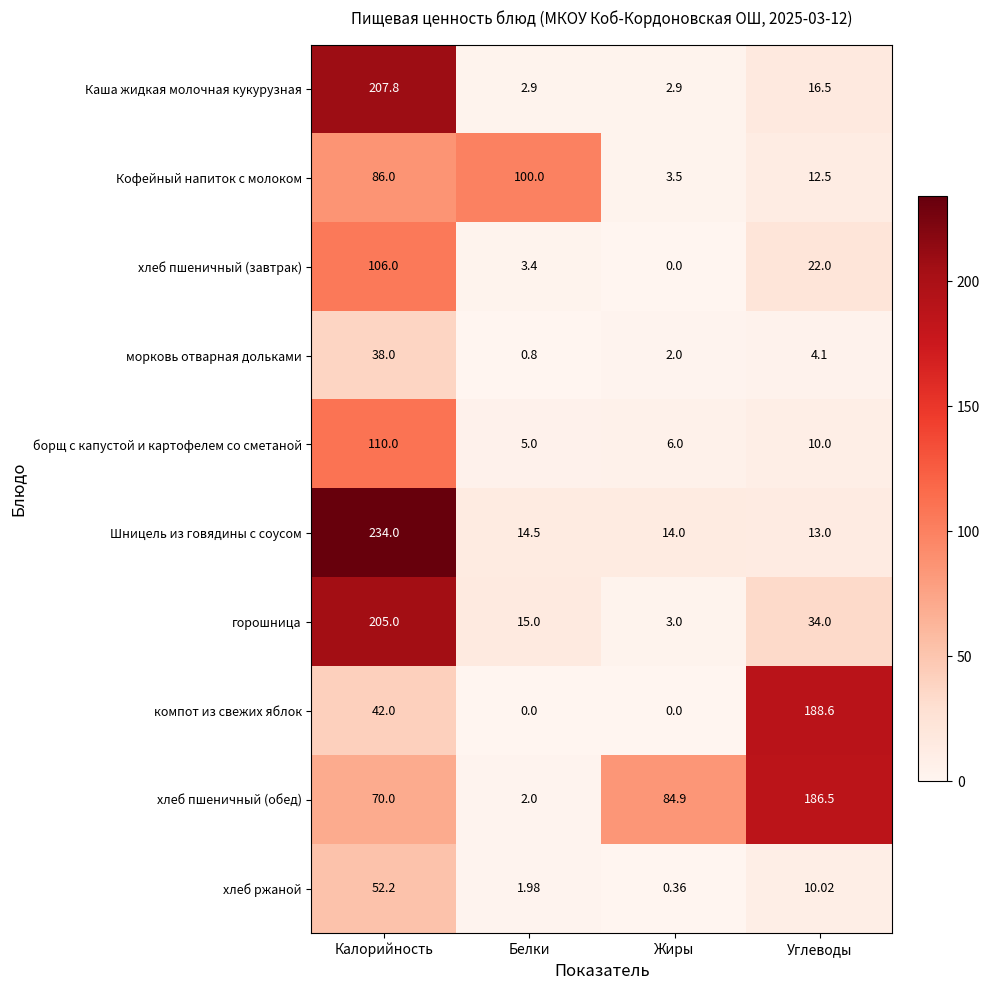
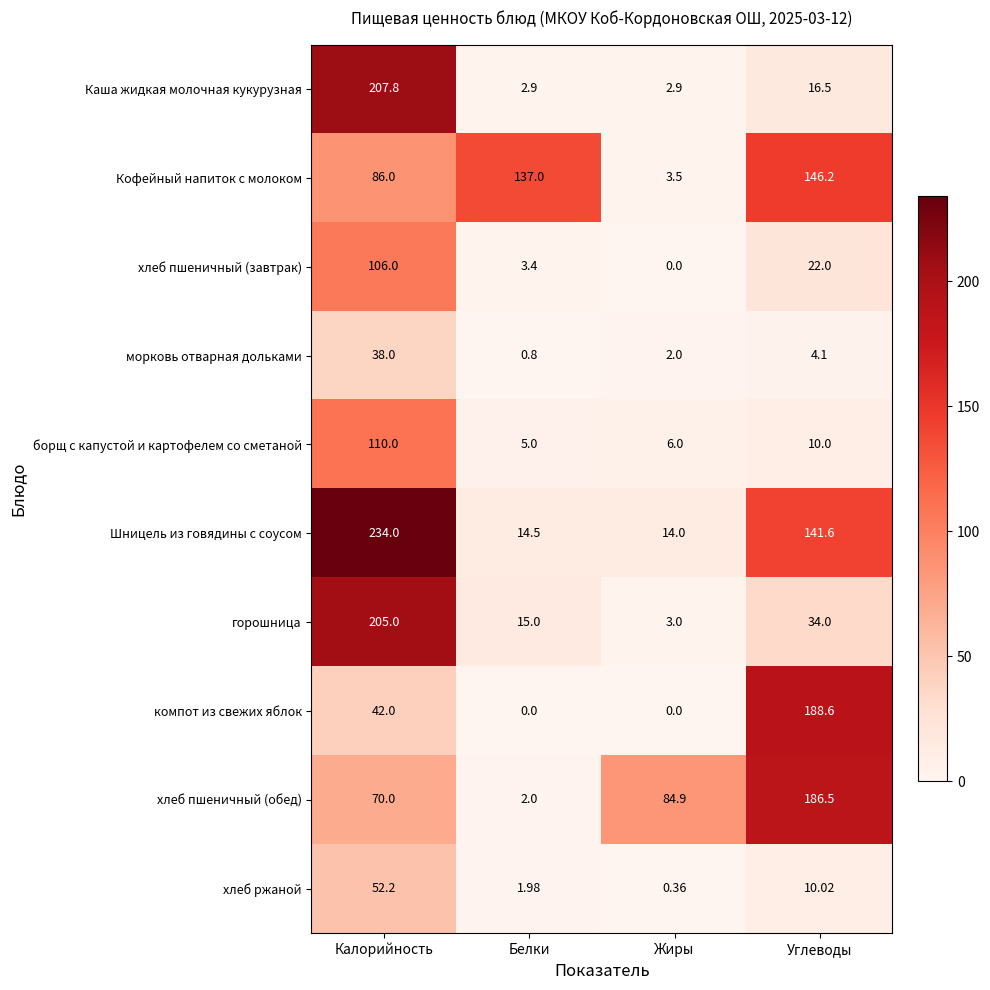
  {
    "Каша жидкая молочная кукурузная": {
      "Калорийность": 207.8,
      "Белки": 2.9,
      "Жиры": 2.9,
      "Углеводы": 16.5
    },
    "Кофейный напиток с молоком": {
      "Калорийность": 86.0,
-     "Белки": 100.0,
+     "Белки": 137.0,
      "Жиры": 3.5,
-     "Углеводы": 12.5
+     "Углеводы": 146.2
    },
    "хлеб пшеничный (завтрак)": {
      "Калорийность": 106.0,
      "Белки": 3.4,
      "Жиры": 0.0,
      "Углеводы": 22.0
    },
    "морковь отварная дольками": {
      "Калорийность": 38.0,
      "Белки": 0.8,
      "Жиры": 2.0,
      "Углеводы": 4.1
    },
    "борщ с капустой и картофелем со сметаной": {
      "Калорийность": 110.0,
      "Белки": 5.0,
      "Жиры": 6.0,
      "Углеводы": 10.0
    },
    "Шницель из говядины с соусом": {
      "Калорийность": 234.0,
      "Белки": 14.5,
      "Жиры": 14.0,
-     "Углеводы": 13.0
+     "Углеводы": 141.6
    },
    "горошница": {
      "Калорийность": 205.0,
      "Белки": 15.0,
      "Жиры": 3.0,
      "Углеводы": 34.0
    },
    "компот из свежих яблок": {
      "Калорийность": 42.0,
      "Белки": 0.0,
      "Жиры": 0.0,
      "Углеводы": 188.6
    },
    "хлеб пшеничный (обед)": {
      "Калорийность": 70.0,
      "Белки": 2.0,
      "Жиры": 84.9,
      "Углеводы": 186.5
    },
    "хлеб ржаной": {
      "Калорийность": 52.2,
      "Белки": 1.98,
      "Жиры": 0.36,
      "Углеводы": 10.02
    }
  }
